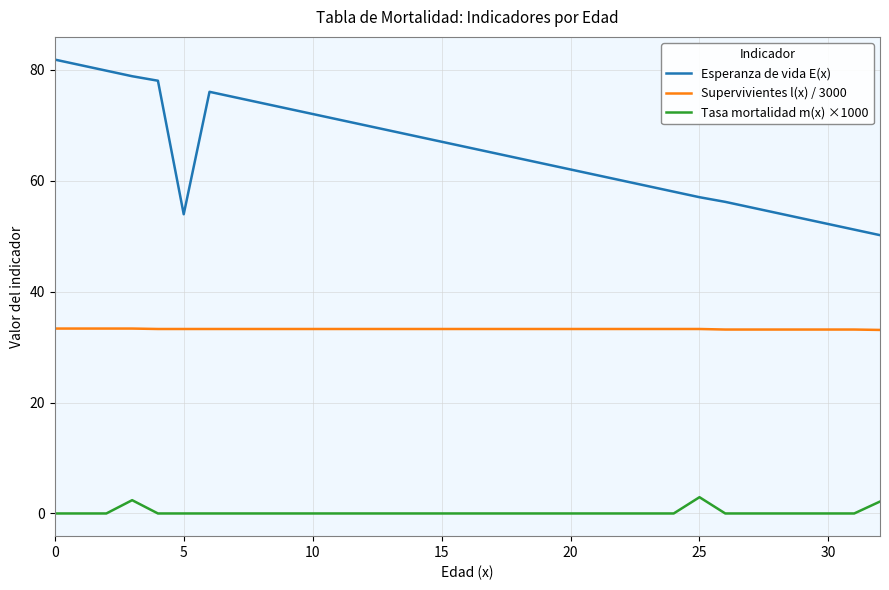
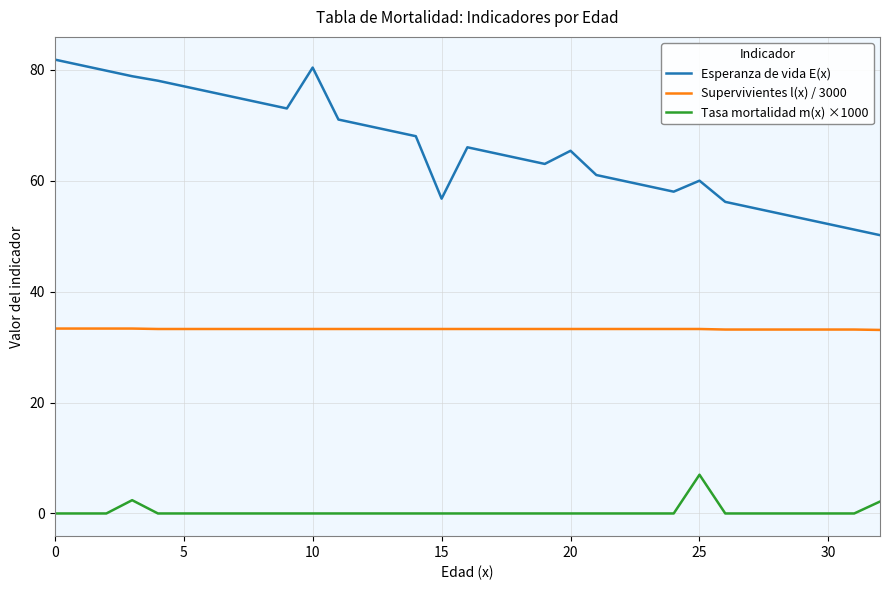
  {
    "Esperanza de vida E(x)": {
      "0": 82,
-     "5": 54,
-     "10": 72,
-     "15": 67,
-     "20": 62,
-     "25": 57,
+     "5": 77,
+     "10": 80,
+     "15": 57,
+     "20": 65,
+     "25": 60,
      "30": 52
    },
    "Supervivientes l(x) / 3000": {
      "0": 33,
      "5": 33,
      "10": 33,
      "15": 33,
      "20": 33,
      "25": 33,
      "30": 33
    },
    "Tasa mortalidad m(x) ×1000": {
      "0": 0,
      "5": 0,
      "10": 0,
      "15": 0,
      "20": 0,
-     "25": 3,
+     "25": 7,
      "30": 0
    }
  }
